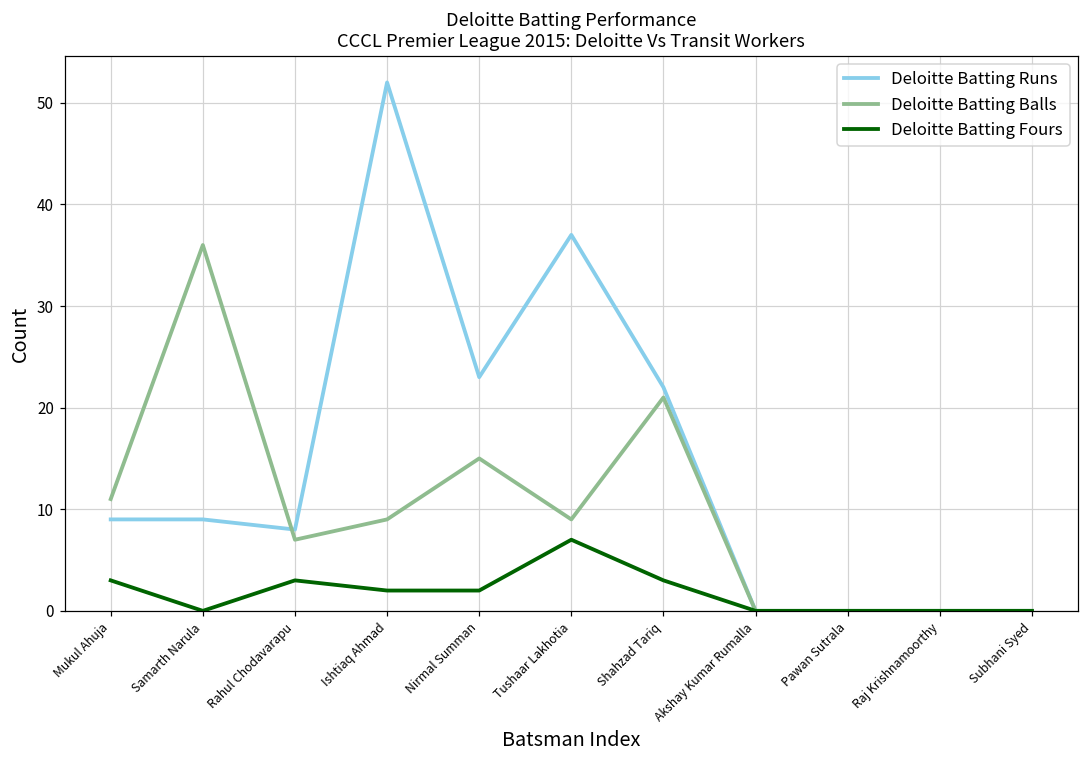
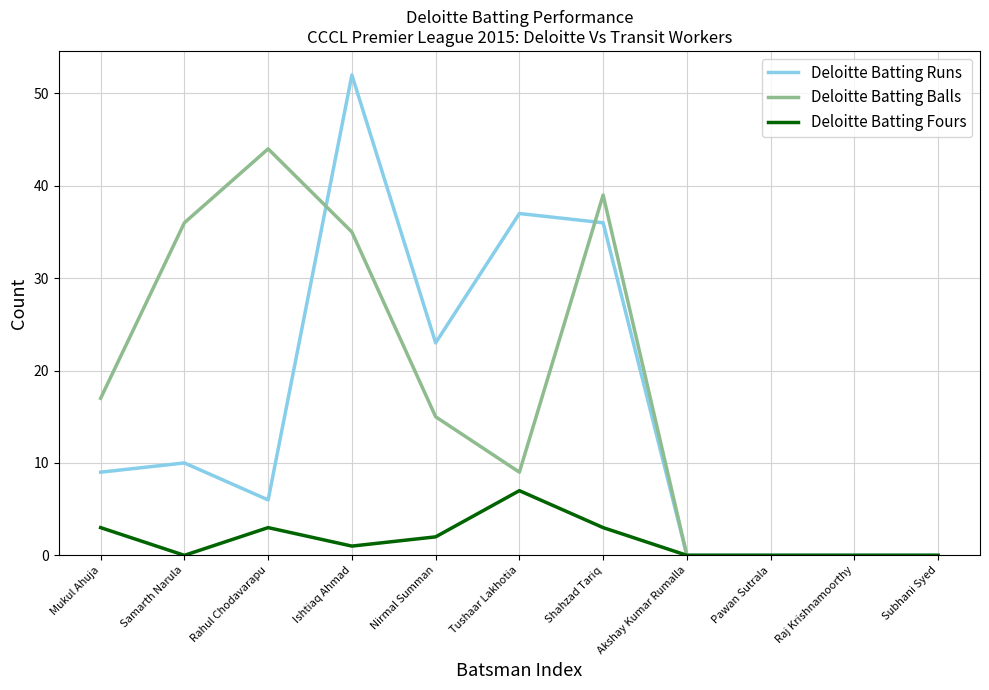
  {
    "Deloitte Batting Runs": {
      "Mukul Ahuja": 9,
-     "Samarth Narula": 9,
-     "Rahul Chodavarapu": 8,
+     "Samarth Narula": 10,
+     "Rahul Chodavarapu": 6,
      "Ishtiaq Ahmad": 52,
      "Nirmal Summan": 23,
      "Tushaar Lakhotia": 37,
-     "Shahzad Tariq": 22
+     "Shahzad Tariq": 36
    },
    "Deloitte Batting Balls": {
-     "Mukul Ahuja": 11,
+     "Mukul Ahuja": 17,
      "Samarth Narula": 36,
-     "Rahul Chodavarapu": 7,
-     "Ishtiaq Ahmad": 9,
+     "Rahul Chodavarapu": 44,
+     "Ishtiaq Ahmad": 35,
      "Nirmal Summan": 15,
      "Tushaar Lakhotia": 9,
-     "Shahzad Tariq": 21
+     "Shahzad Tariq": 39
    },
    "Deloitte Batting Fours": {
      "Mukul Ahuja": 3,
      "Samarth Narula": 0,
      "Rahul Chodavarapu": 3,
-     "Ishtiaq Ahmad": 2,
+     "Ishtiaq Ahmad": 1,
      "Nirmal Summan": 2,
      "Tushaar Lakhotia": 7,
      "Shahzad Tariq": 3
    }
  }
